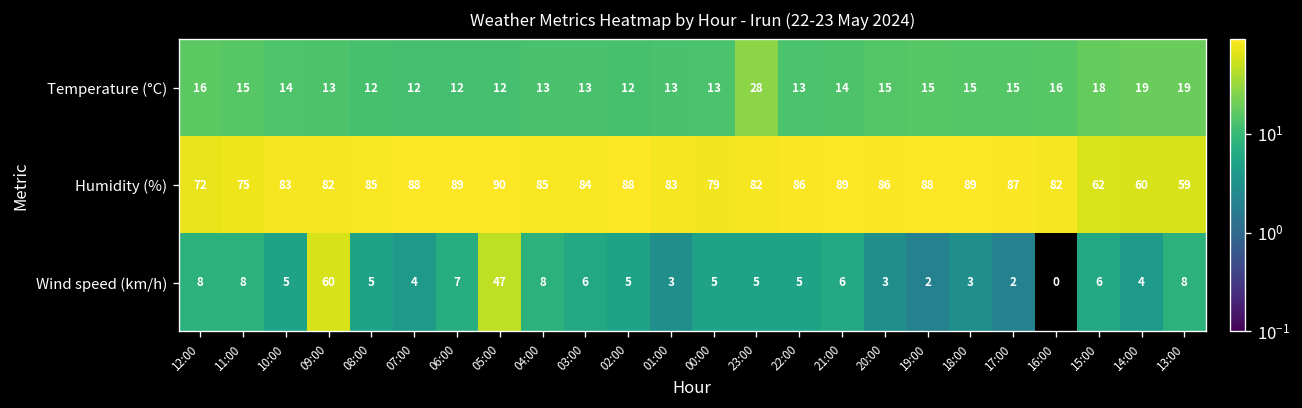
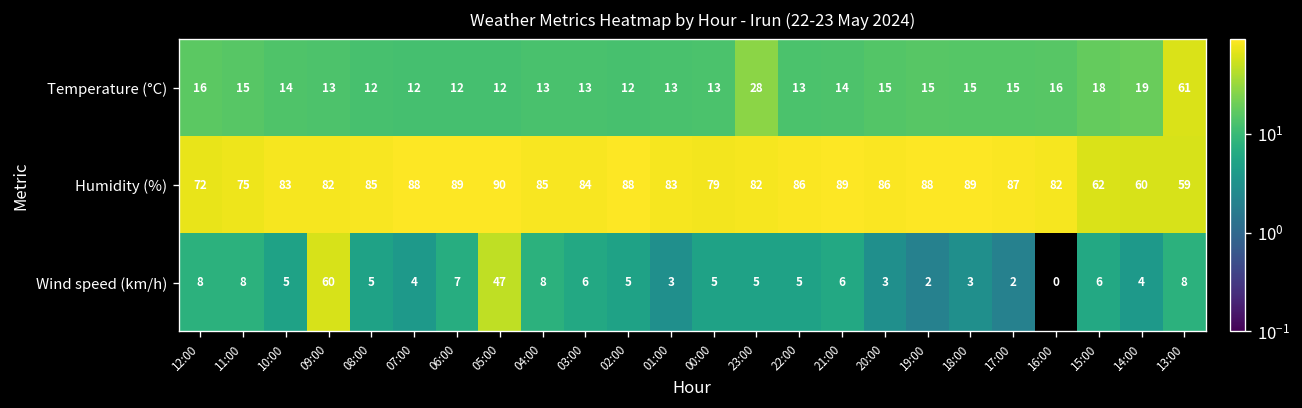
  {
    "Temperature (°C)": {
      "12:00": 16,
      "11:00": 15,
      "10:00": 14,
      "09:00": 13,
      "08:00": 12,
      "07:00": 12,
      "06:00": 12,
      "05:00": 12,
      "04:00": 13,
      "03:00": 13,
      "02:00": 12,
      "01:00": 13,
      "00:00": 13,
      "23:00": 28,
      "22:00": 13,
      "21:00": 14,
      "20:00": 15,
      "19:00": 15,
      "18:00": 15,
      "17:00": 15,
      "16:00": 16,
      "15:00": 18,
      "14:00": 19,
-     "13:00": 19
+     "13:00": 61
    },
    "Humidity (%)": {
      "12:00": 72,
      "11:00": 75,
      "10:00": 83,
      "09:00": 82,
      "08:00": 85,
      "07:00": 88,
      "06:00": 89,
      "05:00": 90,
      "04:00": 85,
      "03:00": 84,
      "02:00": 88,
      "01:00": 83,
      "00:00": 79,
      "23:00": 82,
      "22:00": 86,
      "21:00": 89,
      "20:00": 86,
      "19:00": 88,
      "18:00": 89,
      "17:00": 87,
      "16:00": 82,
      "15:00": 62,
      "14:00": 60,
      "13:00": 59
    },
    "Wind speed (km/h)": {
      "12:00": 8,
      "11:00": 8,
      "10:00": 5,
      "09:00": 60,
      "08:00": 5,
      "07:00": 4,
      "06:00": 7,
      "05:00": 47,
      "04:00": 8,
      "03:00": 6,
      "02:00": 5,
      "01:00": 3,
      "00:00": 5,
      "23:00": 5,
      "22:00": 5,
      "21:00": 6,
      "20:00": 3,
      "19:00": 2,
      "18:00": 3,
      "17:00": 2,
      "16:00": 0,
      "15:00": 6,
      "14:00": 4,
      "13:00": 8
    }
  }
